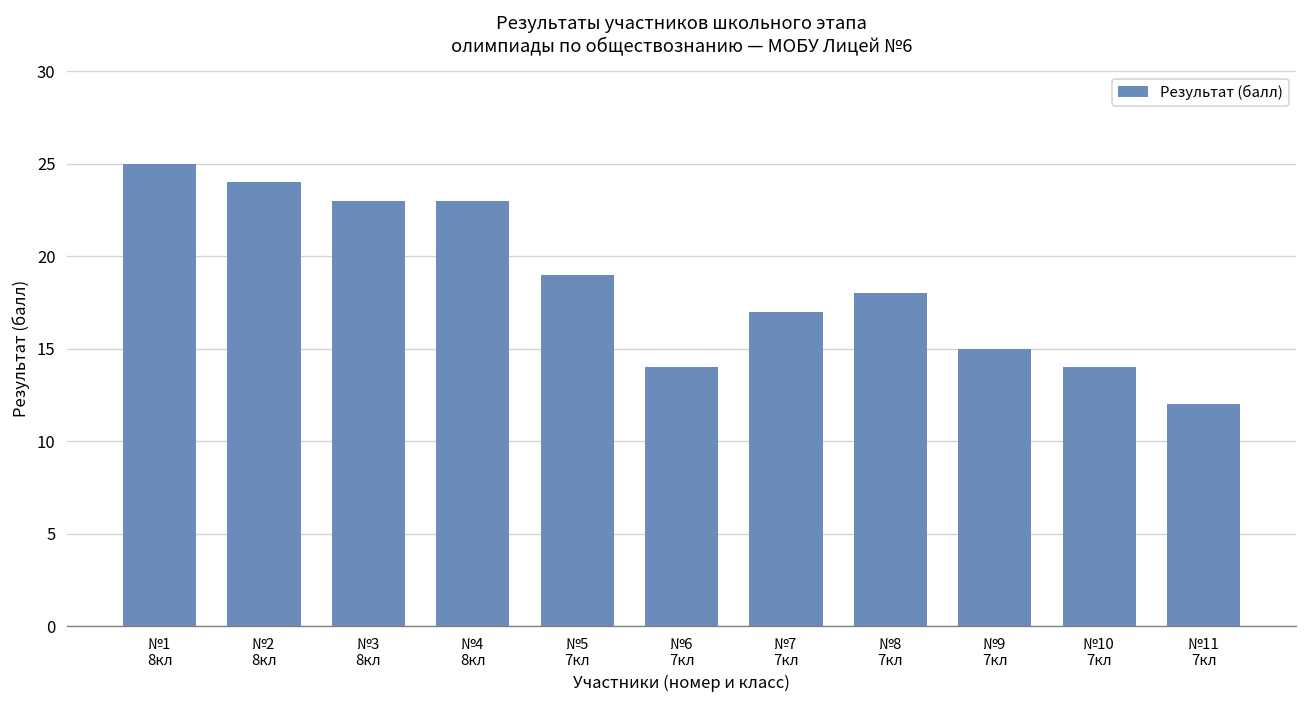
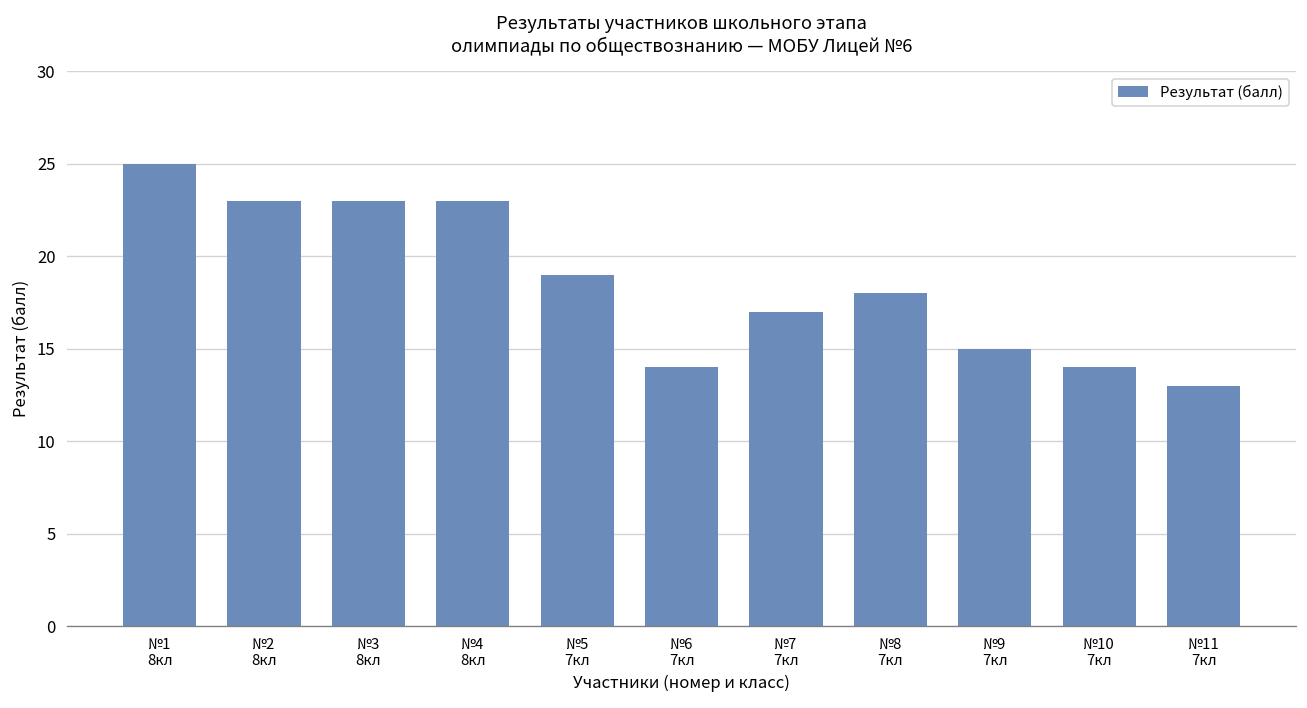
  {
    "№1 8кл": 25,
-   "№2 8кл": 24,
+   "№2 8кл": 23,
    "№3 8кл": 23,
    "№4 8кл": 23,
    "№5 7кл": 19,
    "№6 7кл": 14,
    "№7 7кл": 17,
    "№8 7кл": 18,
    "№9 7кл": 15,
    "№10 7кл": 14,
-   "№11 7кл": 12
+   "№11 7кл": 13
  }
